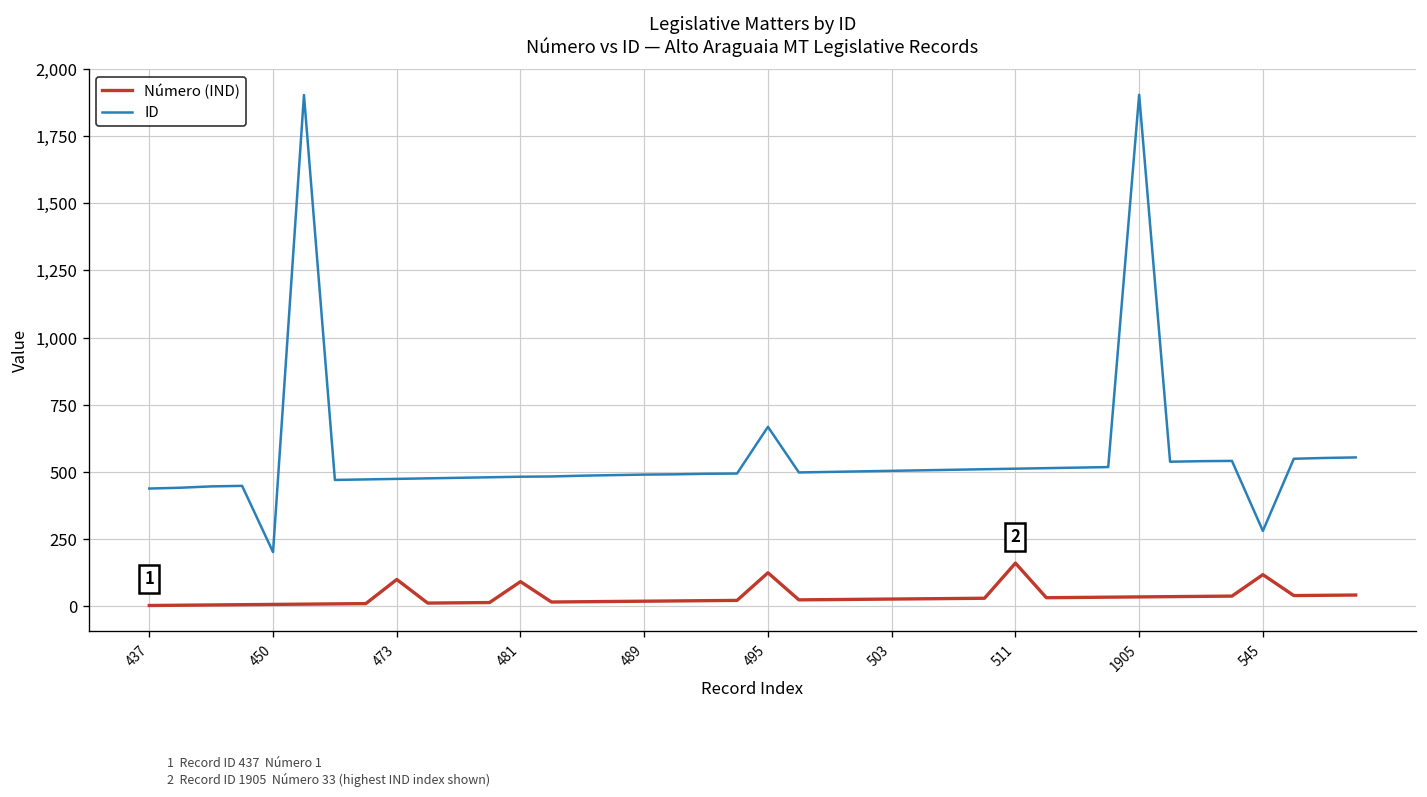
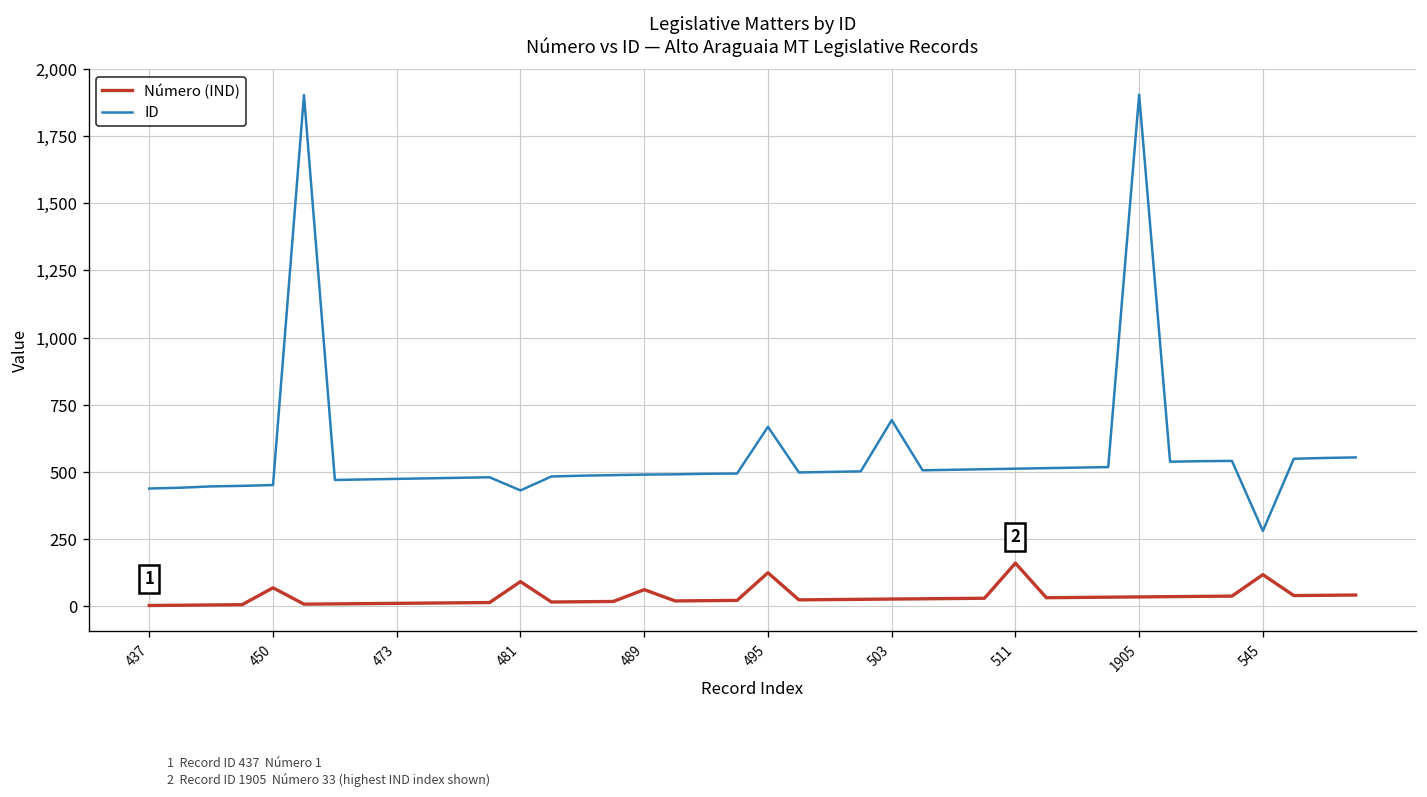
  {
    "Número (IND)": {
-     "450": "10",
-     "473": "100",
+     "450": "70",
+     "473": "10",
      "481": "90",
-     "489": "20",
+     "489": "60",
      "495": "120",
      "503": "30",
      "1905": "30",
      "545": "120"
    },
    "ID": {
      "437": "440",
-     "450": "200",
+     "450": "450",
      "473": "470",
-     "481": "480",
+     "481": "430",
      "489": "490",
      "495": "670",
-     "503": "500",
+     "503": "690",
      "511": "510",
      "1905": "1,910",
      "545": "280"
    }
  }
